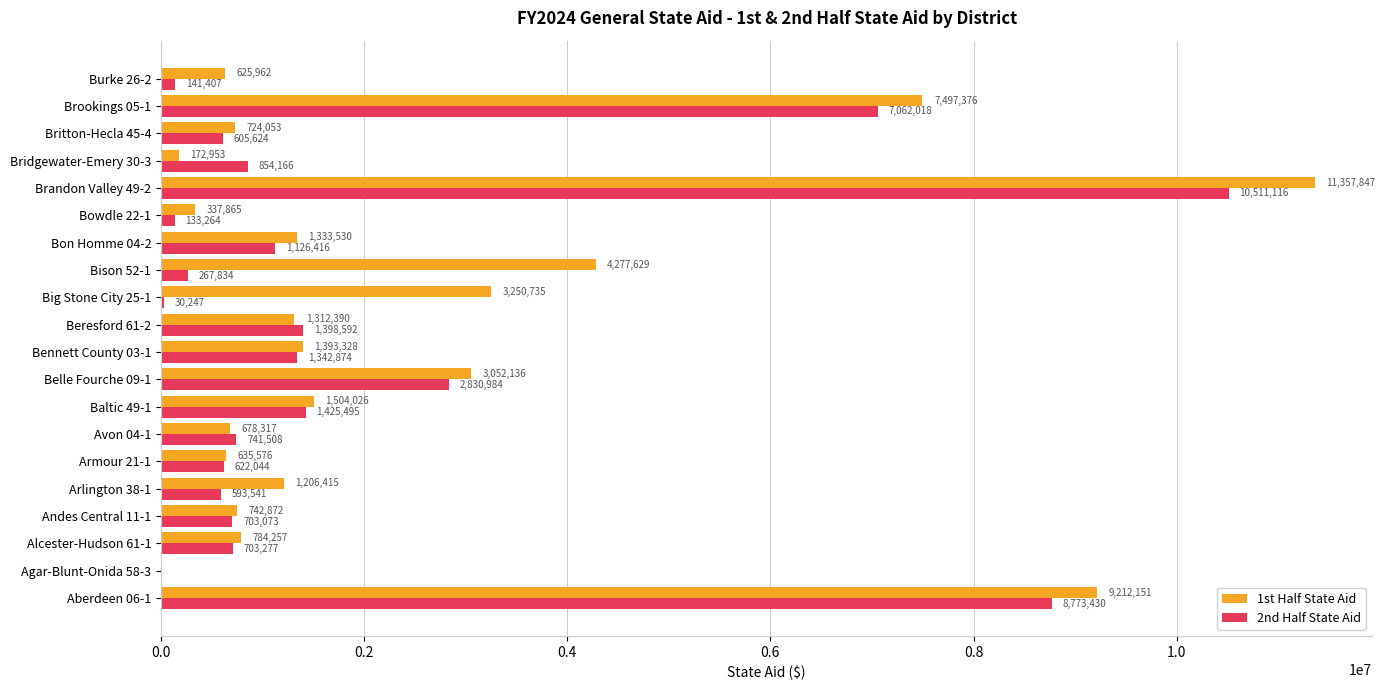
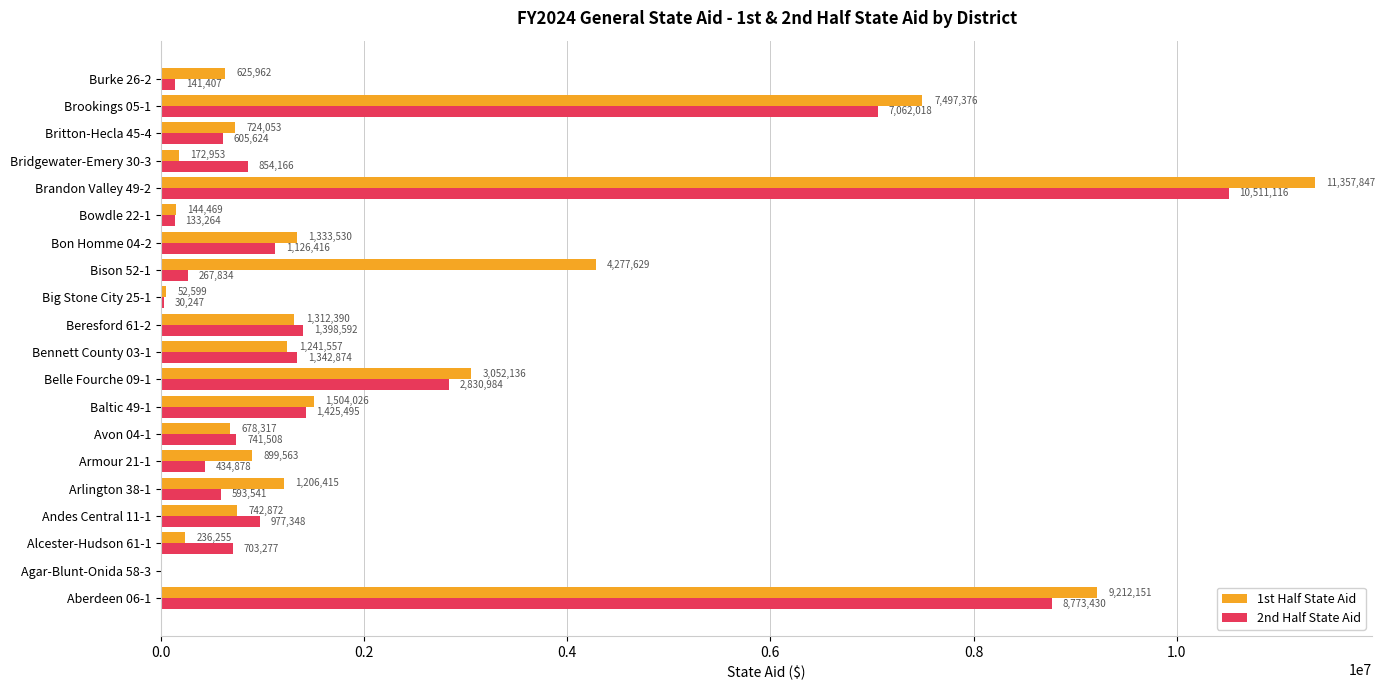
  {
    "1st Half State Aid": {
      "Burke 26-2": "625,962",
      "Brookings 05-1": "7,497,376",
      "Britton-Hecla 45-4": "724,053",
      "Bridgewater-Emery 30-3": "172,953",
      "Brandon Valley 49-2": "11,357,847",
-     "Bowdle 22-1": "337,865",
+     "Bowdle 22-1": "144,469",
      "Bon Homme 04-2": "1,333,530",
      "Bison 52-1": "4,277,629",
-     "Big Stone City 25-1": "3,250,735",
+     "Big Stone City 25-1": "52,599",
      "Beresford 61-2": "1,312,390",
-     "Bennett County 03-1": "1,393,328",
+     "Bennett County 03-1": "1,241,557",
      "Belle Fourche 09-1": "3,052,136",
      "Baltic 49-1": "1,504,026",
      "Avon 04-1": "678,317",
-     "Armour 21-1": "635,576",
+     "Armour 21-1": "899,563",
      "Arlington 38-1": "1,206,415",
      "Andes Central 11-1": "742,872",
-     "Alcester-Hudson 61-1": "784,257",
+     "Alcester-Hudson 61-1": "236,255",
      "Aberdeen 06-1": "9,212,151"
    },
    "2nd Half State Aid": {
      "Burke 26-2": "141,407",
      "Brookings 05-1": "7,062,018",
      "Britton-Hecla 45-4": "605,624",
      "Bridgewater-Emery 30-3": "854,166",
      "Brandon Valley 49-2": "10,511,116",
      "Bowdle 22-1": "133,264",
      "Bon Homme 04-2": "1,126,416",
      "Bison 52-1": "267,834",
      "Big Stone City 25-1": "30,247",
      "Beresford 61-2": "1,398,592",
      "Bennett County 03-1": "1,342,874",
      "Belle Fourche 09-1": "2,830,984",
      "Baltic 49-1": "1,425,495",
      "Avon 04-1": "741,508",
-     "Armour 21-1": "622,044",
+     "Armour 21-1": "434,878",
      "Arlington 38-1": "593,541",
-     "Andes Central 11-1": "703,073",
+     "Andes Central 11-1": "977,348",
      "Alcester-Hudson 61-1": "703,277",
      "Aberdeen 06-1": "8,773,430"
    }
  }
